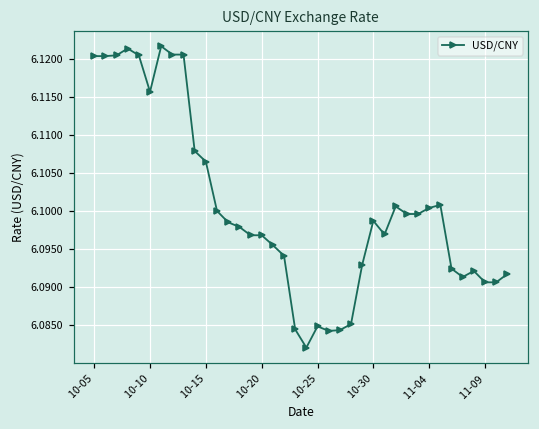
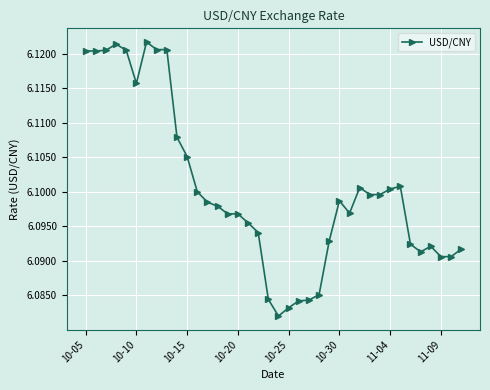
  {
    "10-05": 6.120,
    "10-10": 6.116,
-   "10-15": 6.107,
+   "10-15": 6.105,
    "10-20": 6.097,
-   "10-25": 6.085,
+   "10-25": 6.083,
    "10-30": 6.099,
    "11-04": 6.100,
    "11-09": 6.091
  }
